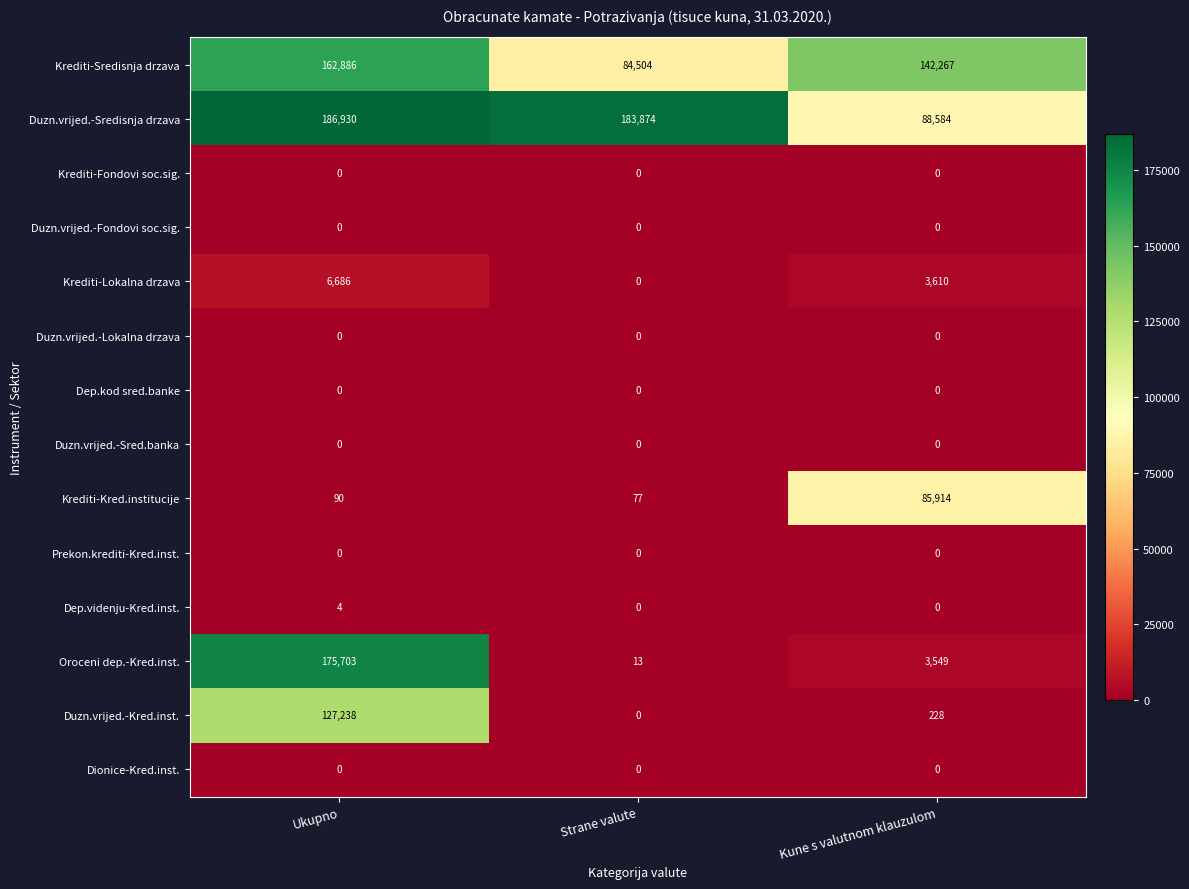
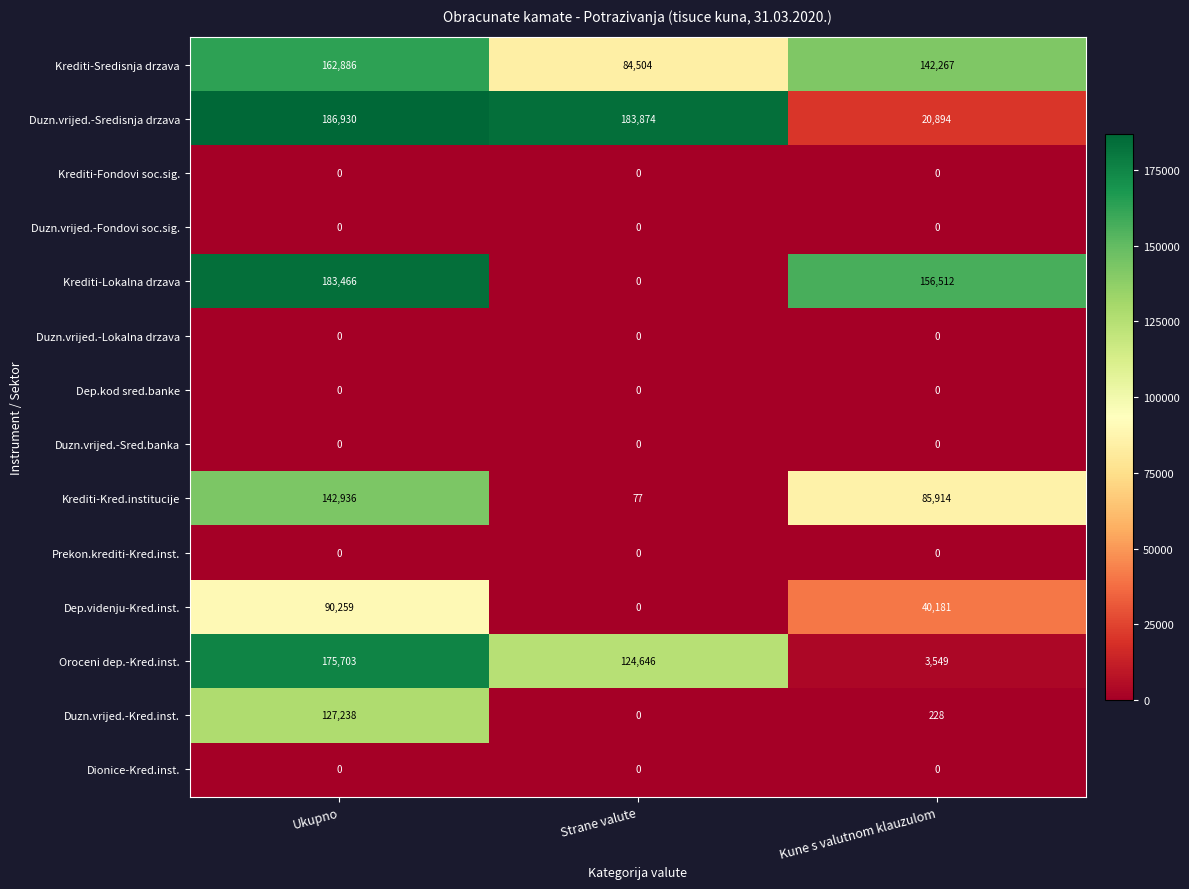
  {
    "Krediti-Sredisnja drzava": {
      "Ukupno": "162,886",
      "Strane valute": "84,504",
      "Kune s valutnom klauzulom": "142,267"
    },
    "Duzn.vrijed.-Sredisnja drzava": {
      "Ukupno": "186,930",
      "Strane valute": "183,874",
-     "Kune s valutnom klauzulom": "88,584"
+     "Kune s valutnom klauzulom": "20,894"
    },
    "Krediti-Fondovi soc.sig.": {
      "Ukupno": "0",
      "Strane valute": "0",
      "Kune s valutnom klauzulom": "0"
    },
    "Duzn.vrijed.-Fondovi soc.sig.": {
      "Ukupno": "0",
      "Strane valute": "0",
      "Kune s valutnom klauzulom": "0"
    },
    "Krediti-Lokalna drzava": {
-     "Ukupno": "6,686",
+     "Ukupno": "183,466",
      "Strane valute": "0",
-     "Kune s valutnom klauzulom": "3,610"
+     "Kune s valutnom klauzulom": "156,512"
    },
    "Duzn.vrijed.-Lokalna drzava": {
      "Ukupno": "0",
      "Strane valute": "0",
      "Kune s valutnom klauzulom": "0"
    },
    "Dep.kod sred.banke": {
      "Ukupno": "0",
      "Strane valute": "0",
      "Kune s valutnom klauzulom": "0"
    },
    "Duzn.vrijed.-Sred.banka": {
      "Ukupno": "0",
      "Strane valute": "0",
      "Kune s valutnom klauzulom": "0"
    },
    "Krediti-Kred.institucije": {
-     "Ukupno": "90",
+     "Ukupno": "142,936",
      "Strane valute": "77",
      "Kune s valutnom klauzulom": "85,914"
    },
    "Prekon.krediti-Kred.inst.": {
      "Ukupno": "0",
      "Strane valute": "0",
      "Kune s valutnom klauzulom": "0"
    },
    "Dep.videnju-Kred.inst.": {
-     "Ukupno": "4",
+     "Ukupno": "90,259",
      "Strane valute": "0",
-     "Kune s valutnom klauzulom": "0"
+     "Kune s valutnom klauzulom": "40,181"
    },
    "Oroceni dep.-Kred.inst.": {
      "Ukupno": "175,703",
-     "Strane valute": "13",
+     "Strane valute": "124,646",
      "Kune s valutnom klauzulom": "3,549"
    },
    "Duzn.vrijed.-Kred.inst.": {
      "Ukupno": "127,238",
      "Strane valute": "0",
      "Kune s valutnom klauzulom": "228"
    },
    "Dionice-Kred.inst.": {
      "Ukupno": "0",
      "Strane valute": "0",
      "Kune s valutnom klauzulom": "0"
    }
  }
